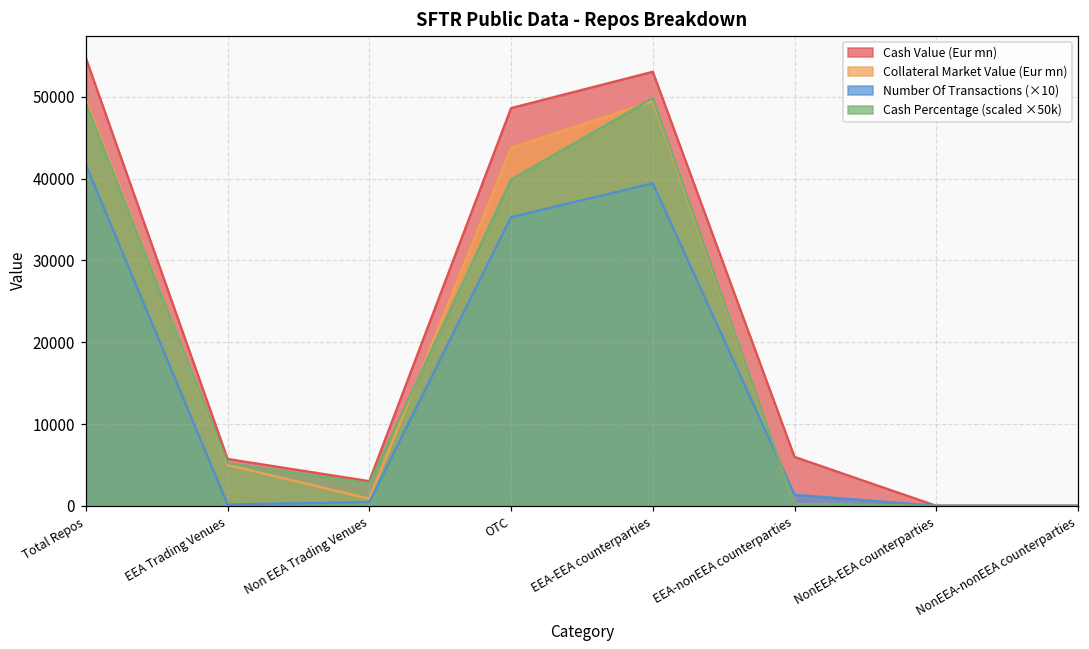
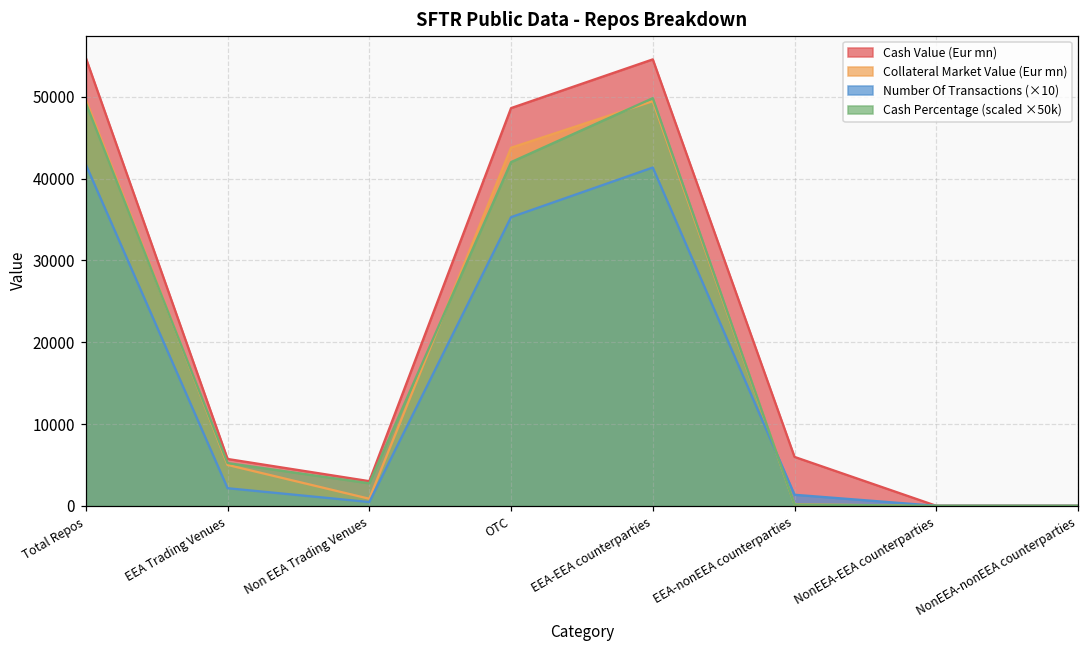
  {
    "Cash Value (Eur mn)": {
      "Total Repos": 55000,
      "EEA Trading Venues": 6000,
      "OTC": 49000,
-     "EEA-EEA counterparties": 53000,
+     "EEA-EEA counterparties": 55000,
      "EEA-nonEEA counterparties": 6000
    },
    "Collateral Market Value (Eur mn)": {
      "Total Repos": 50000,
      "Non EEA Trading Venues": 1000,
      "OTC": 44000,
      "EEA-EEA counterparties": 49000
    },
    "Number Of Transactions (×10)": {
      "Total Repos": 42000,
-     "EEA Trading Venues": 0,
+     "EEA Trading Venues": 2000,
      "Non EEA Trading Venues": 0,
      "OTC": 35000,
-     "EEA-EEA counterparties": 39000,
+     "EEA-EEA counterparties": 41000,
      "EEA-nonEEA counterparties": 1000
    },
    "Cash Percentage (scaled ×50k)": {
      "Total Repos": 49000,
-     "OTC": 40000,
+     "OTC": 42000,
      "EEA-EEA counterparties": 50000
    }
  }
